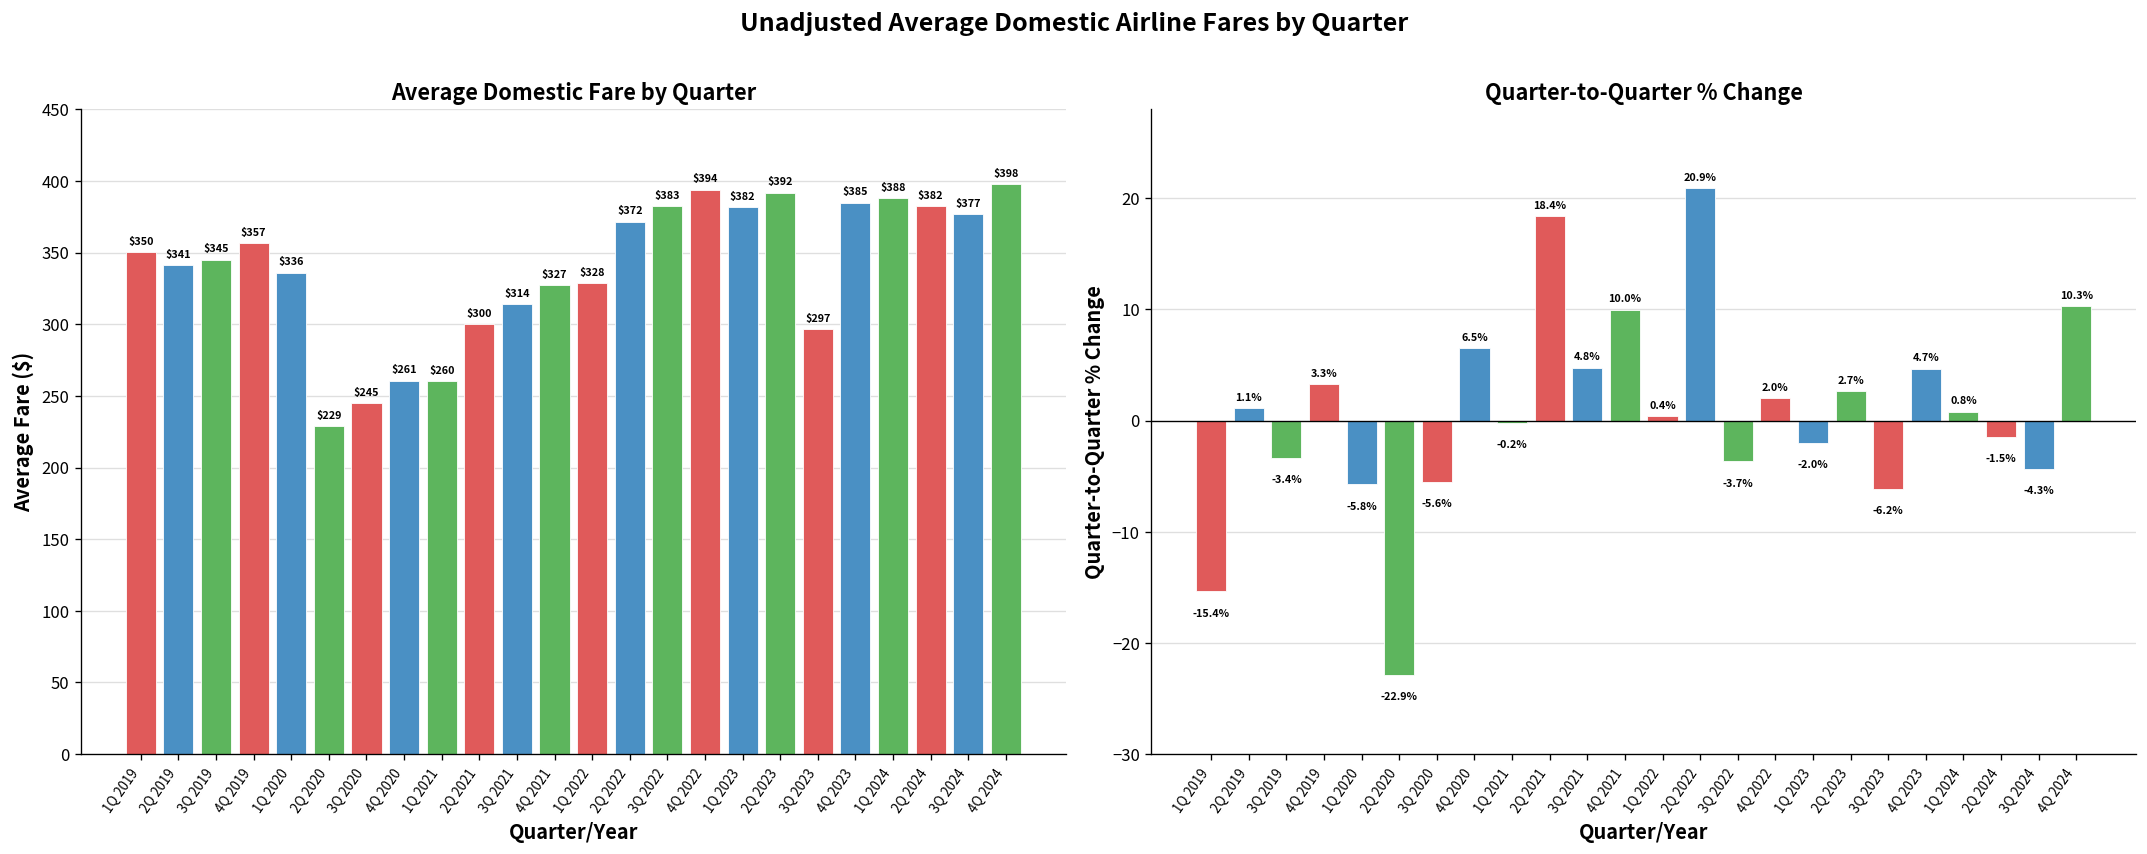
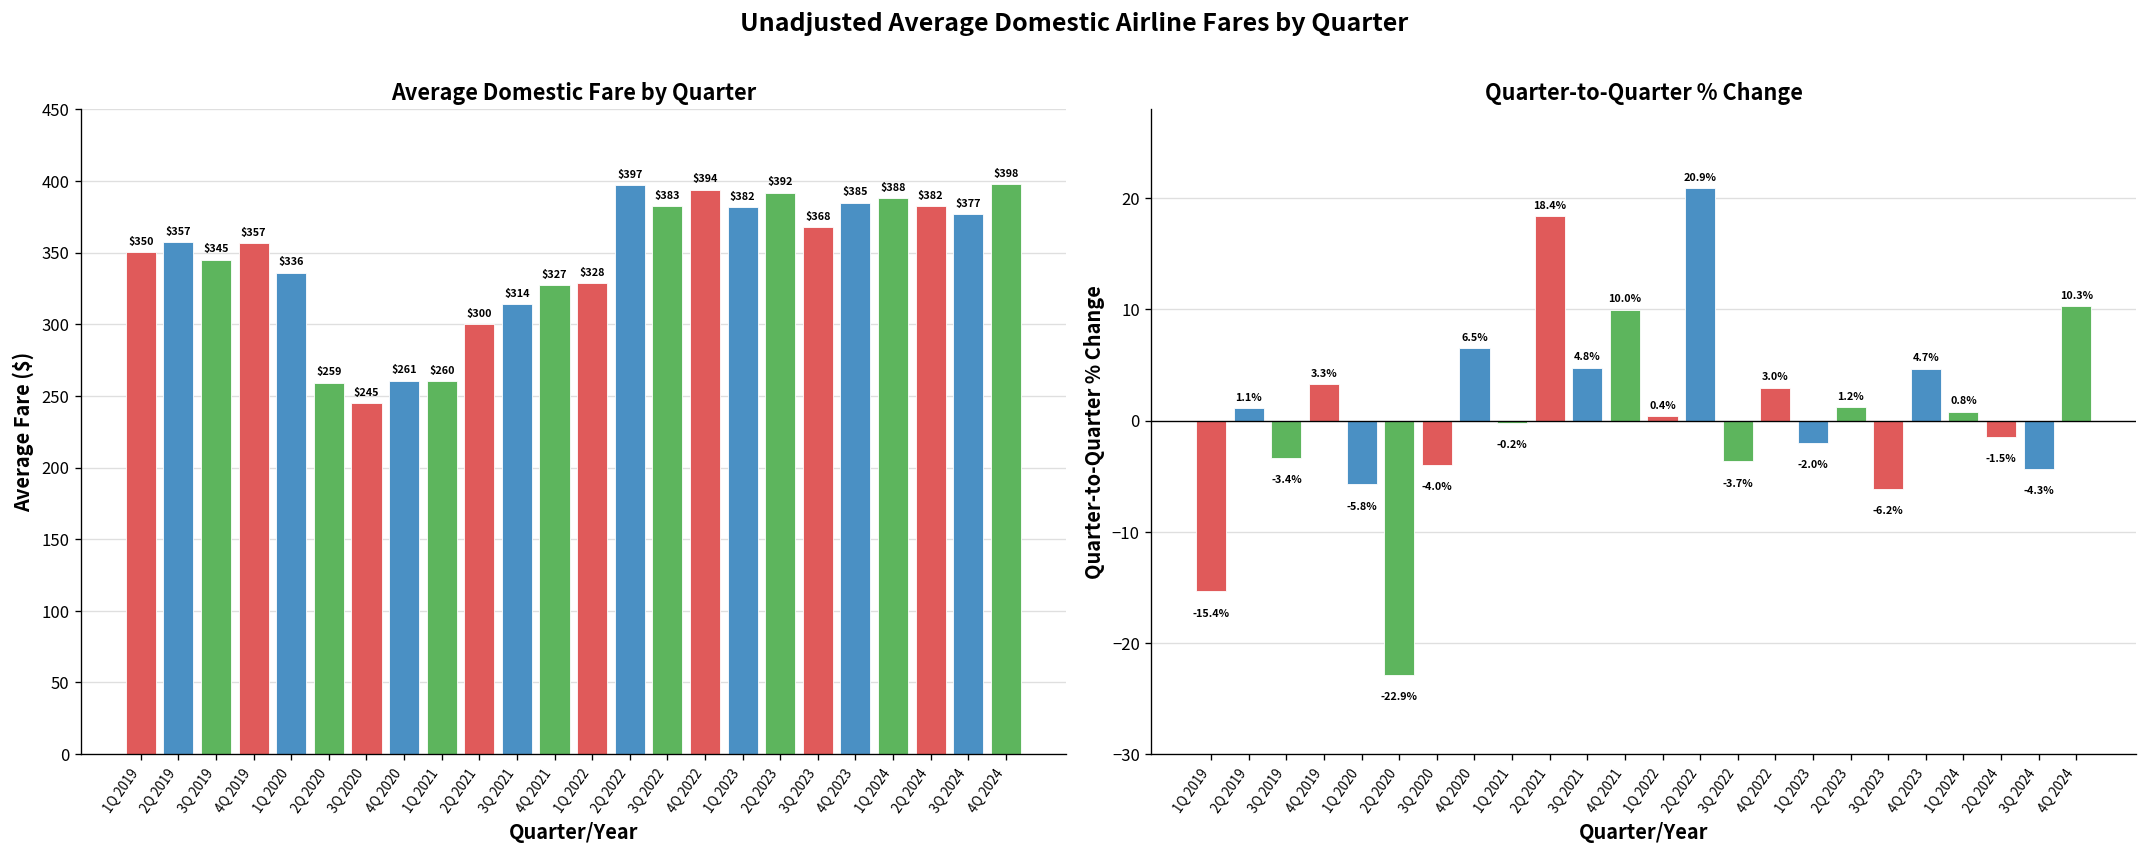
  {
    "Average Domestic Fare by Quarter": {
      "1Q 2019": "$350",
-     "2Q 2019": "$341",
+     "2Q 2019": "$357",
      "3Q 2019": "$345",
      "4Q 2019": "$357",
      "1Q 2020": "$336",
-     "2Q 2020": "$229",
+     "2Q 2020": "$259",
      "3Q 2020": "$245",
      "4Q 2020": "$261",
      "1Q 2021": "$260",
      "2Q 2021": "$300",
      "3Q 2021": "$314",
      "4Q 2021": "$327",
      "1Q 2022": "$328",
-     "2Q 2022": "$372",
+     "2Q 2022": "$397",
      "3Q 2022": "$383",
      "4Q 2022": "$394",
      "1Q 2023": "$382",
      "2Q 2023": "$392",
-     "3Q 2023": "$297",
+     "3Q 2023": "$368",
      "4Q 2023": "$385",
      "1Q 2024": "$388",
      "2Q 2024": "$382",
      "3Q 2024": "$377",
      "4Q 2024": "$398"
    },
    "Quarter-to-Quarter % Change": {
      "1Q 2019": "-15.4%",
      "2Q 2019": "1.1%",
      "3Q 2019": "-3.4%",
      "4Q 2019": "3.3%",
      "1Q 2020": "-5.8%",
      "2Q 2020": "-22.9%",
-     "3Q 2020": "-5.6%",
+     "3Q 2020": "-4.0%",
      "4Q 2020": "6.5%",
      "1Q 2021": "-0.2%",
      "2Q 2021": "18.4%",
      "3Q 2021": "4.8%",
      "4Q 2021": "10.0%",
      "1Q 2022": "0.4%",
      "2Q 2022": "20.9%",
      "3Q 2022": "-3.7%",
-     "4Q 2022": "2.0%",
+     "4Q 2022": "3.0%",
      "1Q 2023": "-2.0%",
-     "2Q 2023": "2.7%",
+     "2Q 2023": "1.2%",
      "3Q 2023": "-6.2%",
      "4Q 2023": "4.7%",
      "1Q 2024": "0.8%",
      "2Q 2024": "-1.5%",
      "3Q 2024": "-4.3%",
      "4Q 2024": "10.3%"
    }
  }
